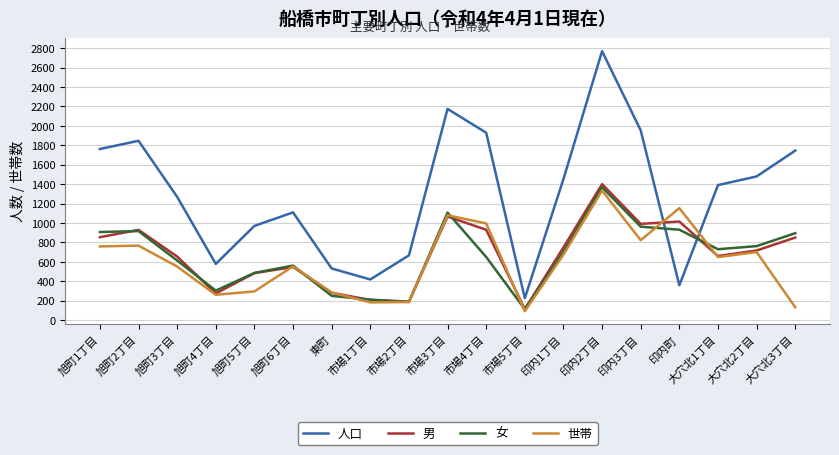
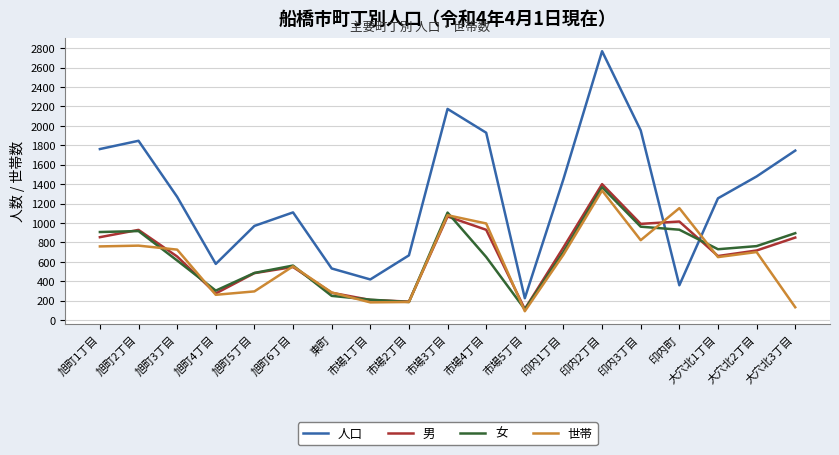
  {
    "人口": {
      "旭町1丁目": 1800,
      "旭町2丁目": 1800,
      "旭町3丁目": 1300,
      "旭町4丁目": 600,
      "旭町5丁目": 1000,
      "旭町6丁目": 1100,
      "東町": 500,
      "市場1丁目": 400,
      "市場2丁目": 700,
      "市場3丁目": 2200,
      "市場4丁目": 1900,
      "市場5丁目": 200,
      "印内1丁目": 1500,
      "印内2丁目": 2800,
      "印内3丁目": 2000,
      "印内町": 400,
-     "大穴北1丁目": 1400,
+     "大穴北1丁目": 1300,
      "大穴北2丁目": 1500,
      "大穴北3丁目": 1700
    },
    "男": {
      "旭町1丁目": 900,
      "旭町3丁目": 700,
      "市場4丁目": 900,
      "印内1丁目": 700,
      "印内2丁目": 1400,
      "印内3丁目": 1000,
      "印内町": 1000,
      "大穴北3丁目": 900
    },
    "女": {
      "旭町1丁目": 900,
      "旭町3丁目": 600,
      "旭町4丁目": 300,
      "東町": 300,
      "市場3丁目": 1100,
      "市場4丁目": 700,
      "印内1丁目": 700,
      "印内2丁目": 1400,
      "印内3丁目": 1000,
      "印内町": 900,
      "大穴北1丁目": 700,
      "大穴北2丁目": 800,
      "大穴北3丁目": 900
    },
    "世帯": {
      "旭町1丁目": 800,
      "旭町2丁目": 800,
-     "旭町3丁目": 600,
+     "旭町3丁目": 700,
      "旭町5丁目": 300,
      "市場4丁目": 1000,
      "印内1丁目": 700,
      "印内2丁目": 1300,
      "印内3丁目": 800,
      "印内町": 1200,
      "大穴北3丁目": 100
    }
  }
